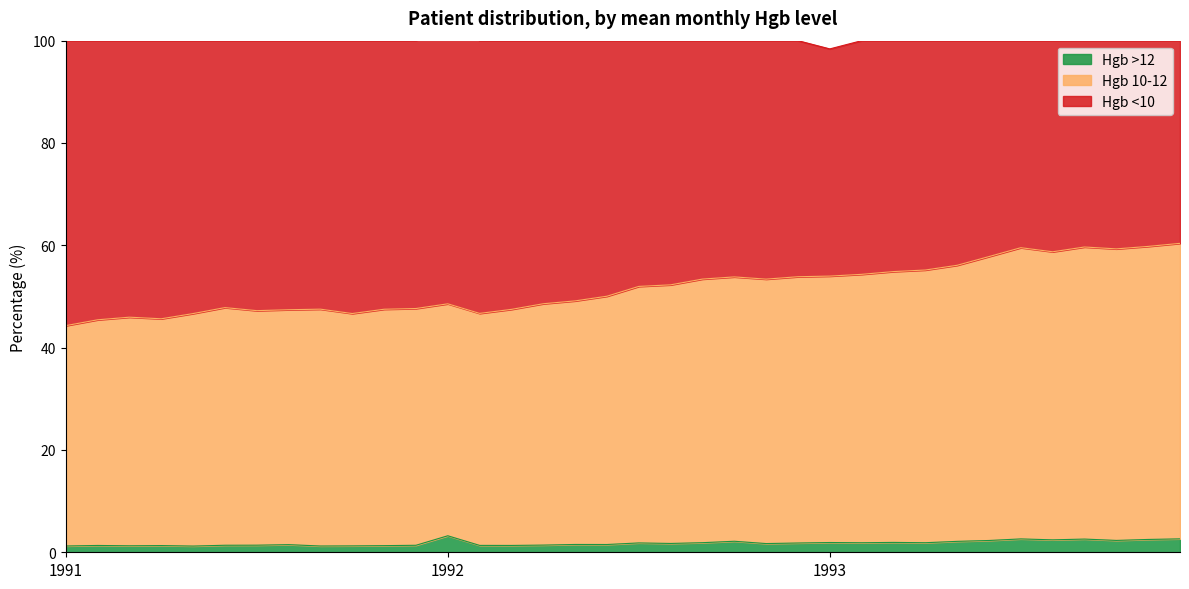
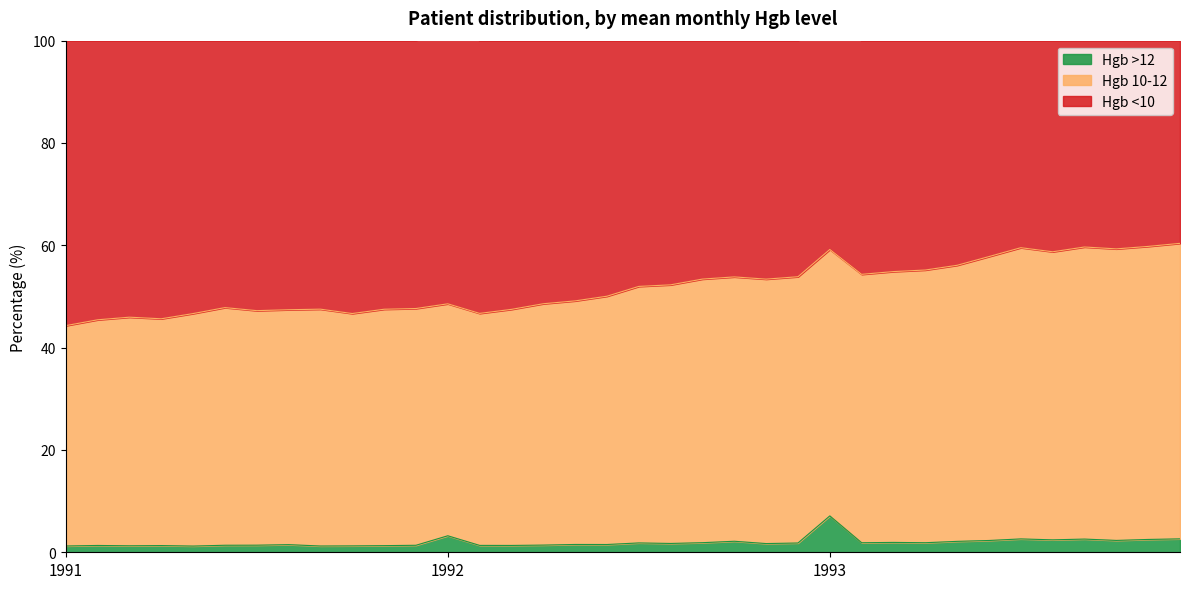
  {
    "Hgb >12": {
      "1991": 1,
      "1992": 3,
-     "1993": 2
+     "1993": 7
    },
    "Hgb 10-12": {
      "1991": 43,
      "1992": 45,
      "1993": 52
    },
    "Hgb <10": {
      "1991": 56
    }
  }
